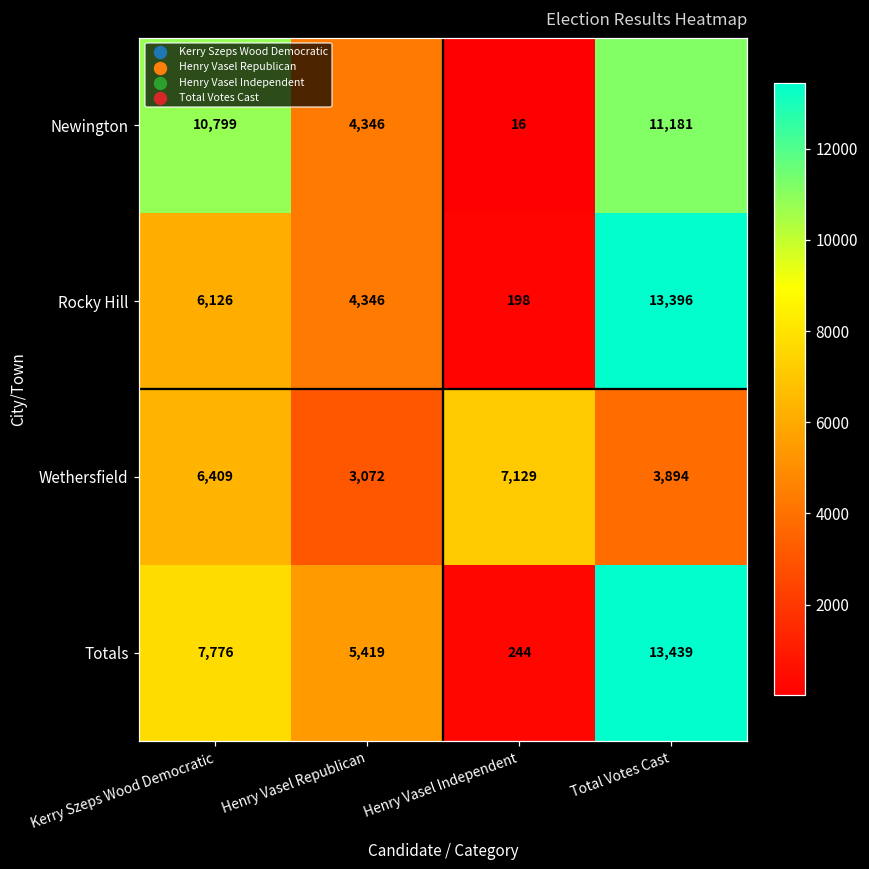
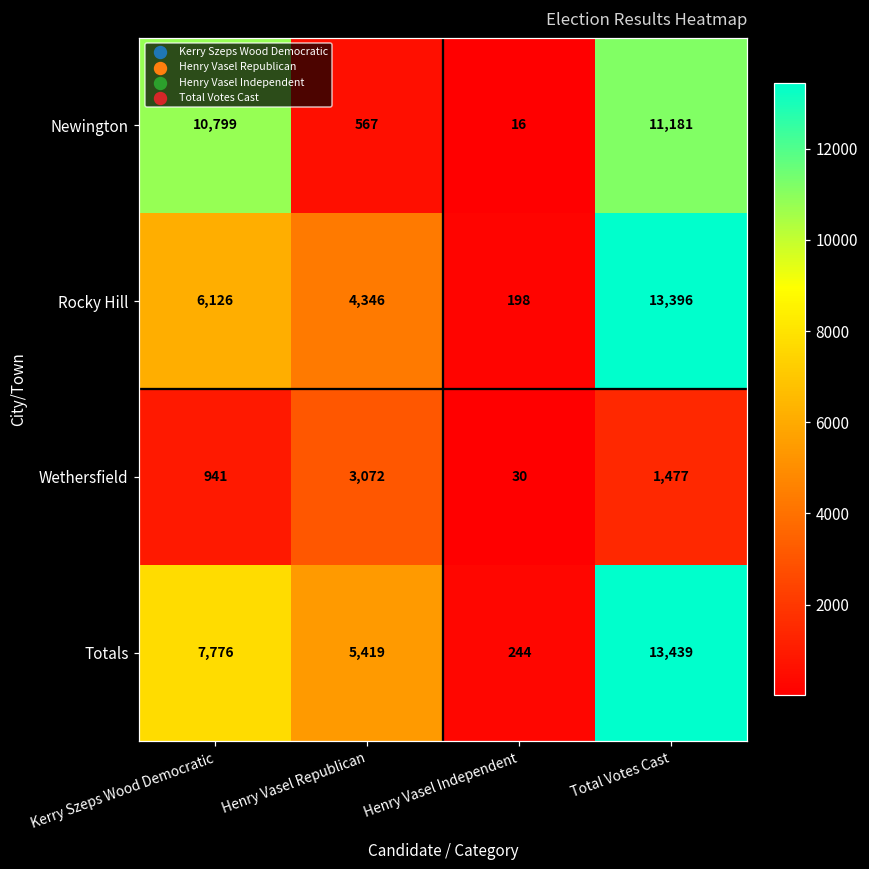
  {
    "Newington": {
      "Kerry Szeps Wood Democratic": "10,799",
-     "Henry Vasel Republican": "4,346",
+     "Henry Vasel Republican": "567",
      "Henry Vasel Independent": "16",
      "Total Votes Cast": "11,181"
    },
    "Rocky Hill": {
      "Kerry Szeps Wood Democratic": "6,126",
      "Henry Vasel Republican": "4,346",
      "Henry Vasel Independent": "198",
      "Total Votes Cast": "13,396"
    },
    "Wethersfield": {
-     "Kerry Szeps Wood Democratic": "6,409",
+     "Kerry Szeps Wood Democratic": "941",
      "Henry Vasel Republican": "3,072",
-     "Henry Vasel Independent": "7,129",
-     "Total Votes Cast": "3,894"
+     "Henry Vasel Independent": "30",
+     "Total Votes Cast": "1,477"
    },
    "Totals": {
      "Kerry Szeps Wood Democratic": "7,776",
      "Henry Vasel Republican": "5,419",
      "Henry Vasel Independent": "244",
      "Total Votes Cast": "13,439"
    }
  }
